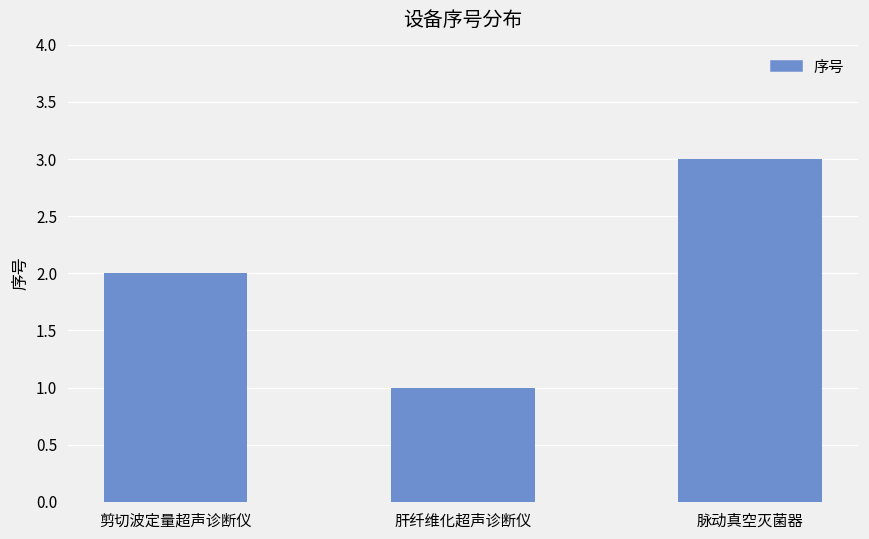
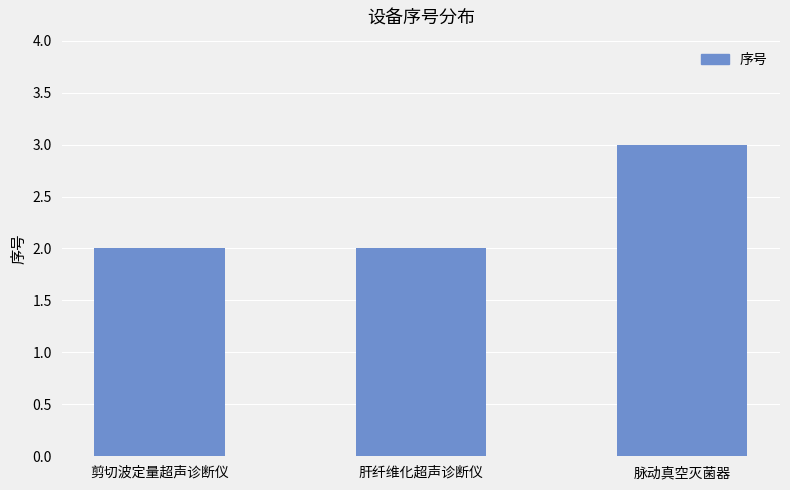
  {
    "剪切波定量超声诊断仪": 2,
-   "肝纤维化超声诊断仪": 1,
+   "肝纤维化超声诊断仪": 2,
    "脉动真空灭菌器": 3
  }
